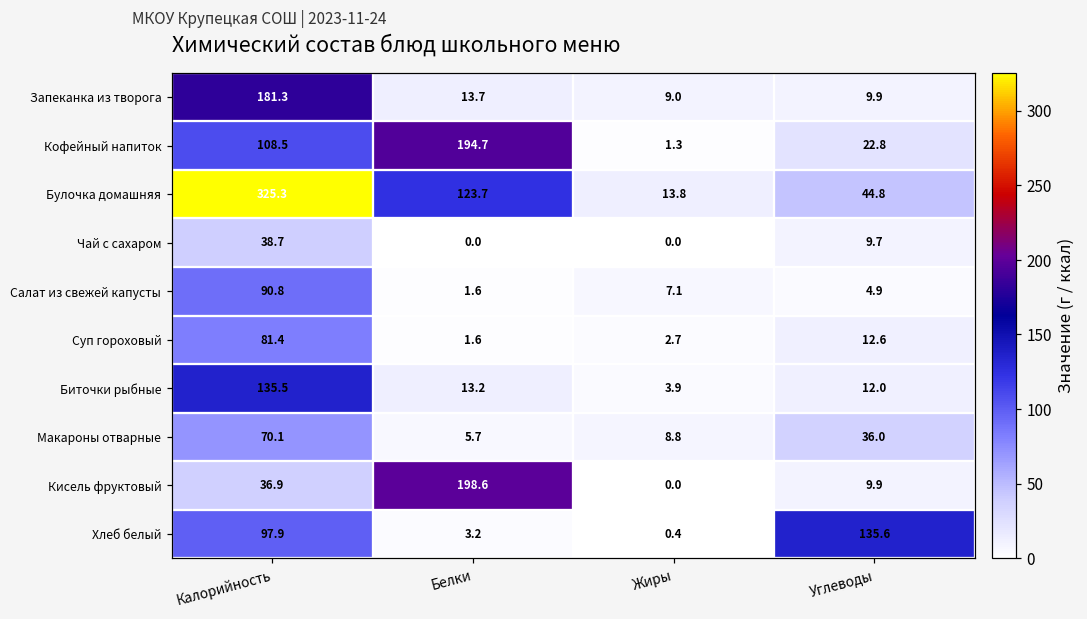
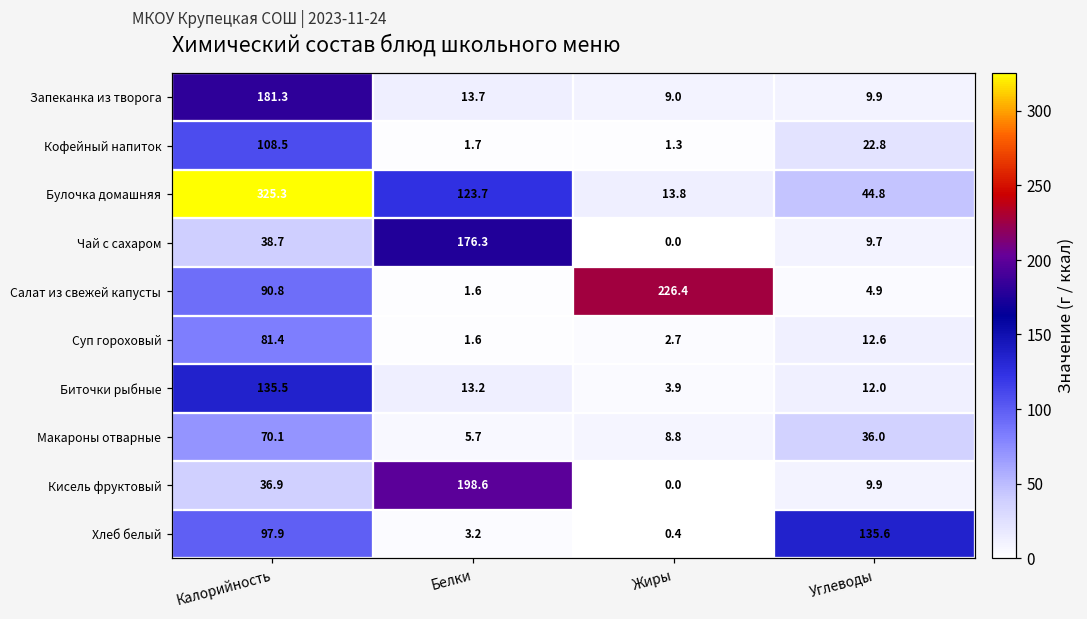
  {
    "Запеканка из творога": {
      "Калорийность": 181.3,
      "Белки": 13.7,
      "Жиры": 9.0,
      "Углеводы": 9.9
    },
    "Кофейный напиток": {
      "Калорийность": 108.5,
-     "Белки": 194.7,
+     "Белки": 1.7,
      "Жиры": 1.3,
      "Углеводы": 22.8
    },
    "Булочка домашняя": {
      "Калорийность": 325.3,
      "Белки": 123.7,
      "Жиры": 13.8,
      "Углеводы": 44.8
    },
    "Чай с сахаром": {
      "Калорийность": 38.7,
-     "Белки": 0.0,
+     "Белки": 176.3,
      "Жиры": 0.0,
      "Углеводы": 9.7
    },
    "Салат из свежей капусты": {
      "Калорийность": 90.8,
      "Белки": 1.6,
-     "Жиры": 7.1,
+     "Жиры": 226.4,
      "Углеводы": 4.9
    },
    "Суп гороховый": {
      "Калорийность": 81.4,
      "Белки": 1.6,
      "Жиры": 2.7,
      "Углеводы": 12.6
    },
    "Биточки рыбные": {
      "Калорийность": 135.5,
      "Белки": 13.2,
      "Жиры": 3.9,
      "Углеводы": 12.0
    },
    "Макароны отварные": {
      "Калорийность": 70.1,
      "Белки": 5.7,
      "Жиры": 8.8,
      "Углеводы": 36.0
    },
    "Кисель фруктовый": {
      "Калорийность": 36.9,
      "Белки": 198.6,
      "Жиры": 0.0,
      "Углеводы": 9.9
    },
    "Хлеб белый": {
      "Калорийность": 97.9,
      "Белки": 3.2,
      "Жиры": 0.4,
      "Углеводы": 135.6
    }
  }
